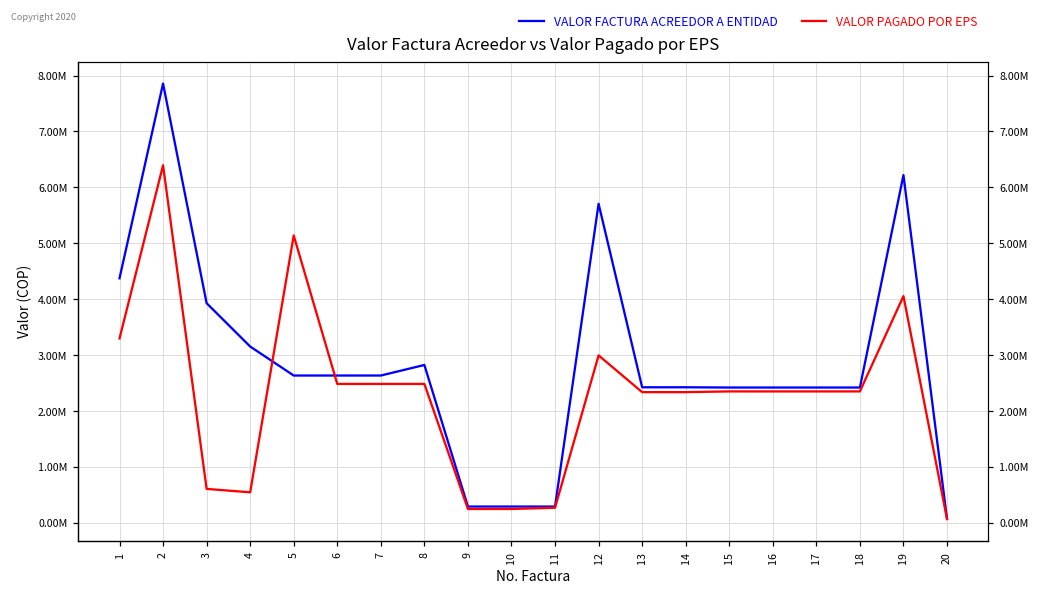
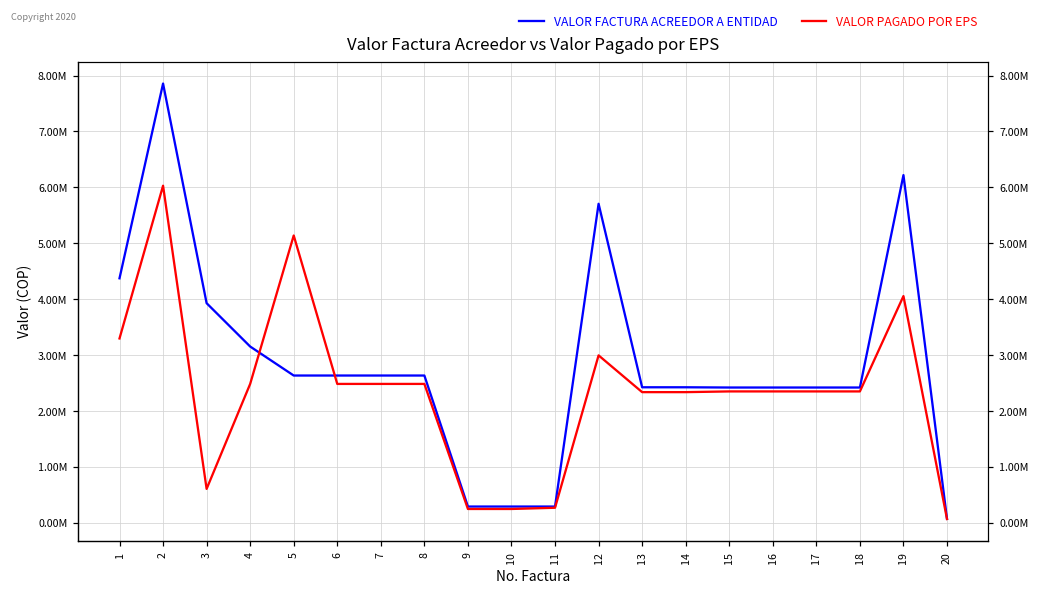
  {
    "VALOR FACTURA ACREEDOR A ENTIDAD": {
      "1": 4400000,
      "2": 7900000,
      "3": 3900000,
      "4": 3200000,
      "5": 2600000,
      "6": 2600000,
      "7": 2600000,
-     "8": 2800000,
+     "8": 2600000,
      "12": 5700000,
      "13": 2400000,
      "14": 2400000,
      "15": 2400000,
      "16": 2400000,
      "17": 2400000,
      "18": 2400000,
      "19": 6200000
    },
    "VALOR PAGADO POR EPS": {
      "1": 3300000,
-     "2": 6400000,
+     "2": 6000000,
      "3": 600000,
-     "4": 500000,
+     "4": 2500000,
      "5": 5100000,
      "6": 2500000,
      "7": 2500000,
      "8": 2500000,
      "12": 3000000,
      "13": 2300000,
      "14": 2300000,
      "15": 2400000,
      "16": 2400000,
      "17": 2400000,
      "18": 2400000,
      "19": 4100000
    }
  }
